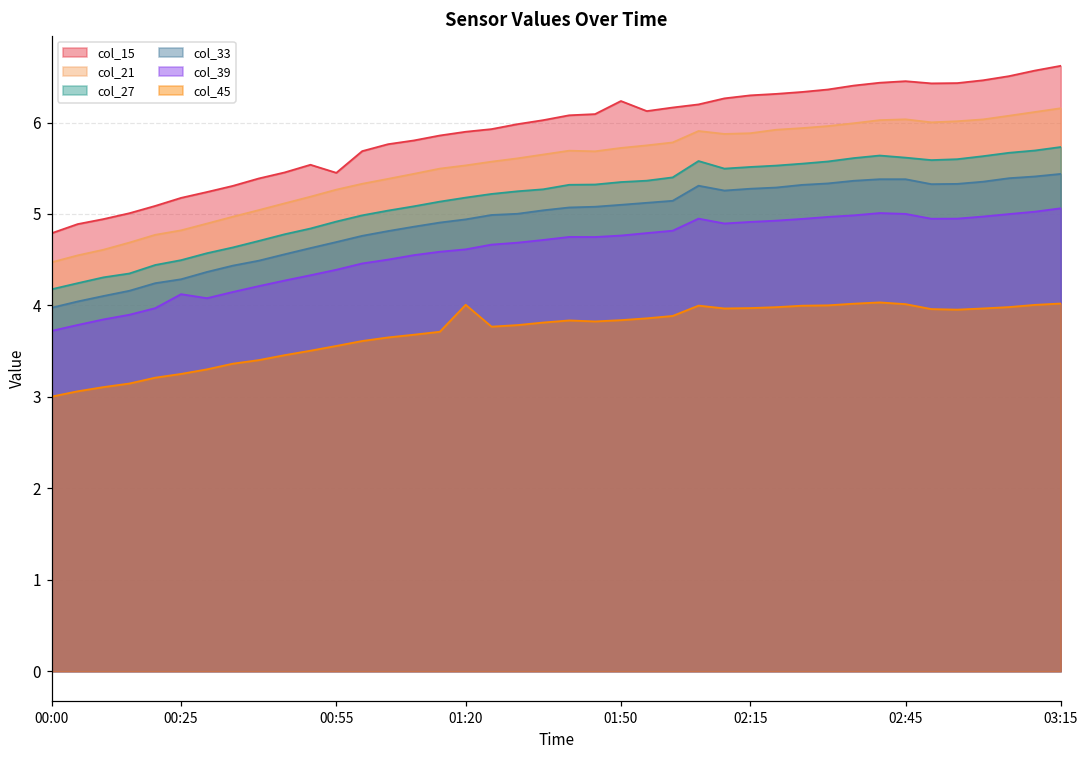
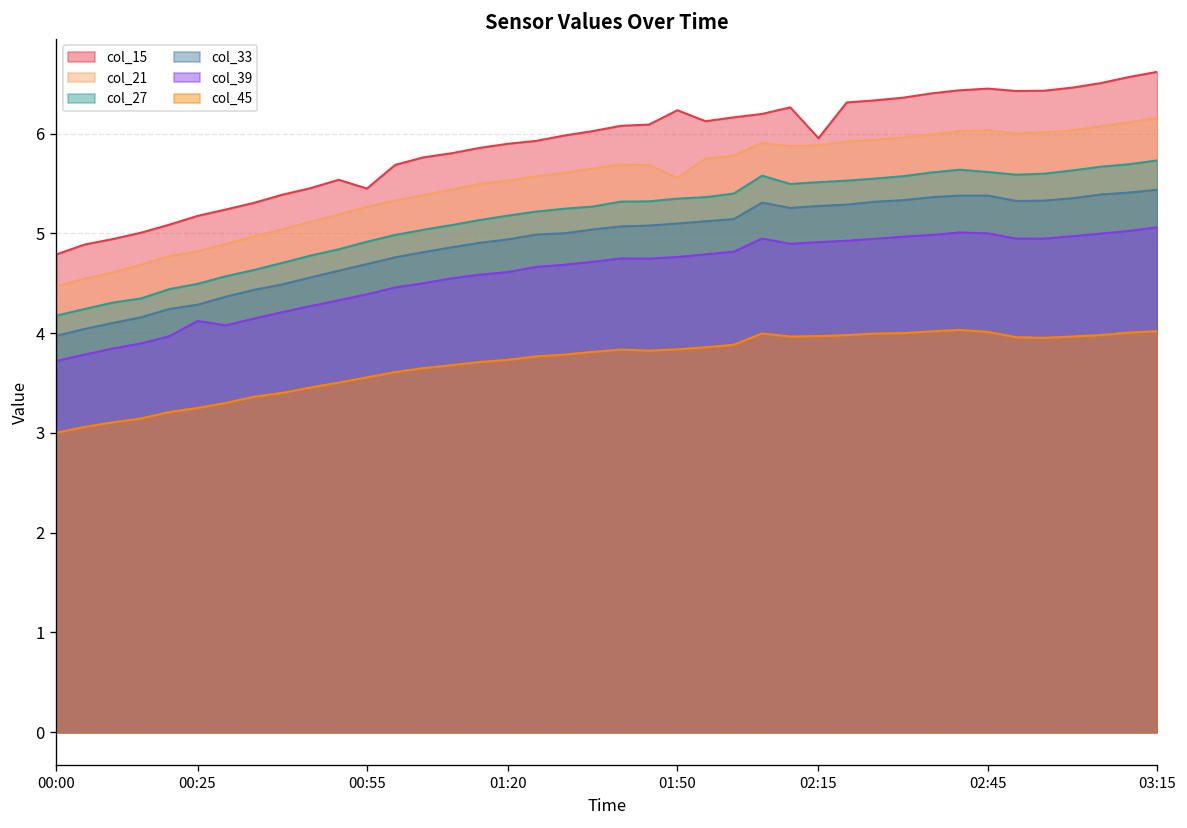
  {
    "col_15": {
      "00:00": 4.8,
      "00:25": 5.2,
      "00:55": 5.5,
      "01:20": 5.9,
      "01:50": 6.2,
-     "02:15": 6.3,
+     "02:15": 6.0,
      "02:45": 6.5,
      "03:15": 6.6
    },
    "col_21": {
      "00:00": 4.5,
      "00:25": 4.8,
      "00:55": 5.3,
      "01:20": 5.5,
-     "01:50": 5.7,
+     "01:50": 5.6,
      "02:15": 5.9,
      "02:45": 6.0,
      "03:15": 6.2
    },
    "col_39": {
      "00:00": 3.7,
      "00:25": 4.1,
      "00:55": 4.4,
      "01:20": 4.6,
      "01:50": 4.8,
      "02:15": 4.9,
      "02:45": 5.0,
      "03:15": 5.1
    },
    "col_45": {
      "00:00": 3.0,
      "00:25": 3.3,
      "00:55": 3.6,
-     "01:20": 4.0,
+     "01:20": 3.7,
      "01:50": 3.8,
      "02:15": 4.0,
      "02:45": 4.0,
      "03:15": 4.0
    }
  }
